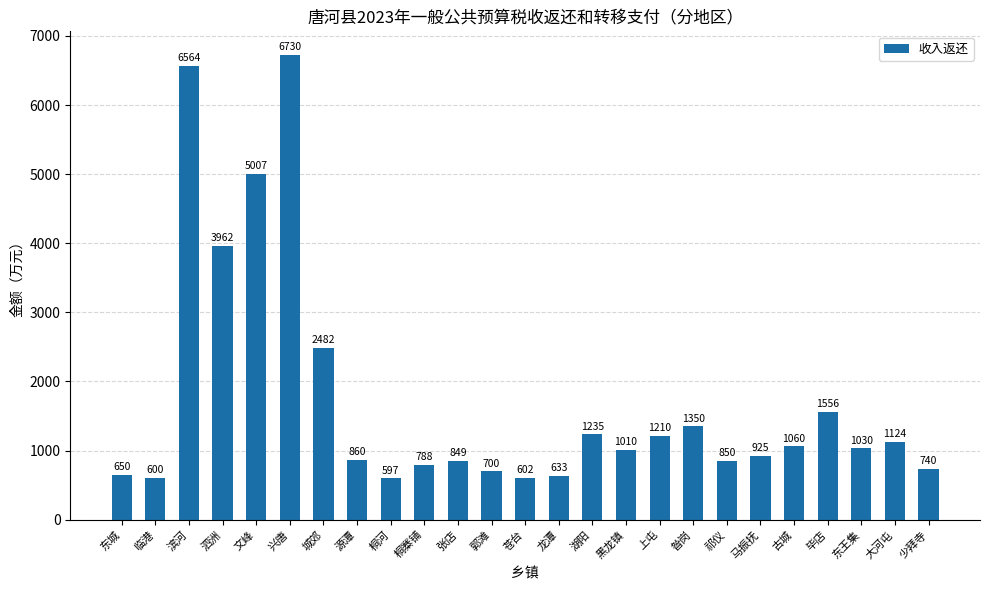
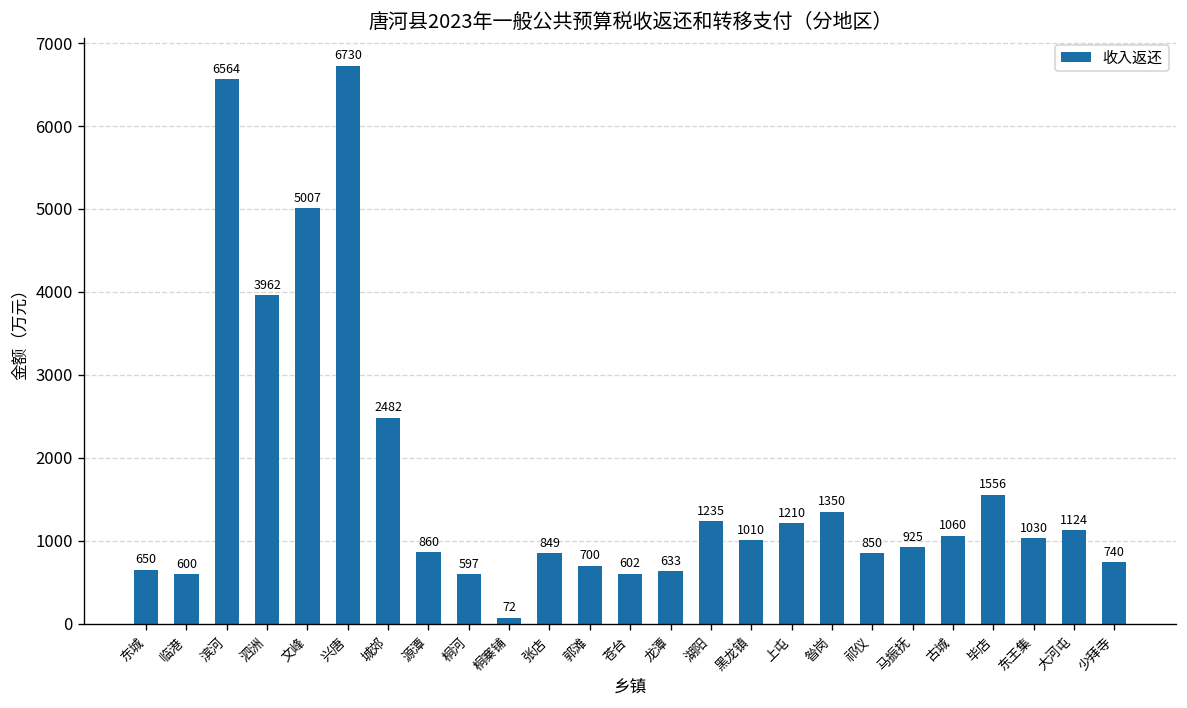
  {
    "东城": 650,
    "临港": 600,
    "滨河": 6564,
    "泗洲": 3962,
    "文峰": 5007,
    "兴唐": 6730,
    "城郊": 2482,
    "源潭": 860,
    "桐河": 597,
-   "桐寨铺": 788,
+   "桐寨铺": 72,
    "张店": 849,
    "郭滩": 700,
    "苍台": 602,
    "龙潭": 633,
    "湖阳": 1235,
    "黑龙镇": 1010,
    "上屯": 1210,
    "昝岗": 1350,
    "祁仪": 850,
    "马振抚": 925,
    "古城": 1060,
    "毕店": 1556,
    "东王集": 1030,
    "大河屯": 1124,
    "少拜寺": 740
  }
